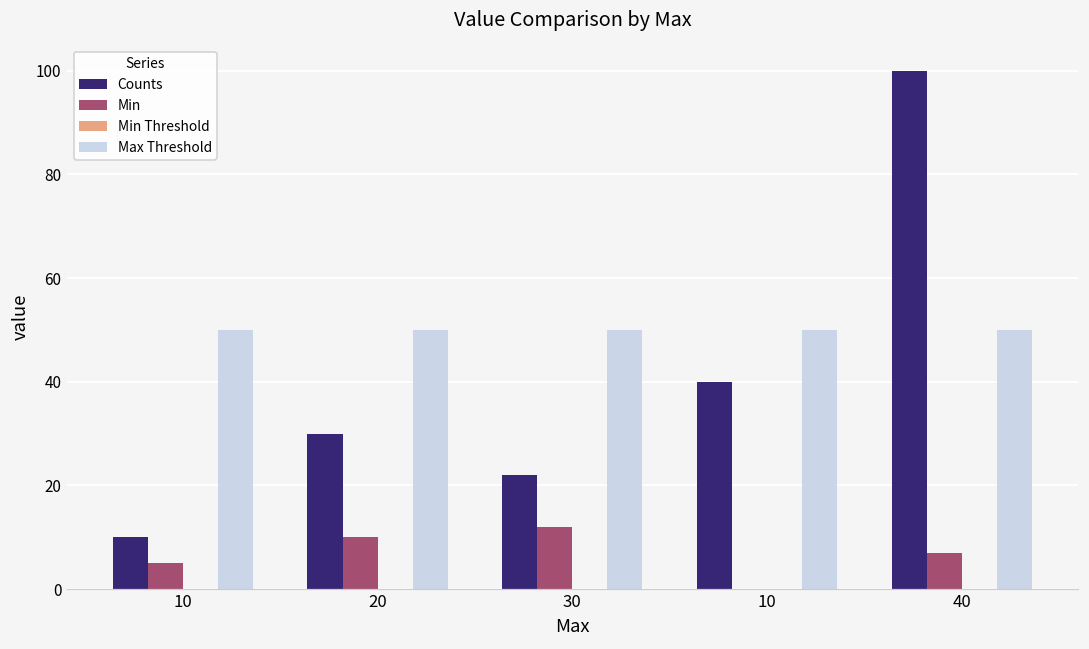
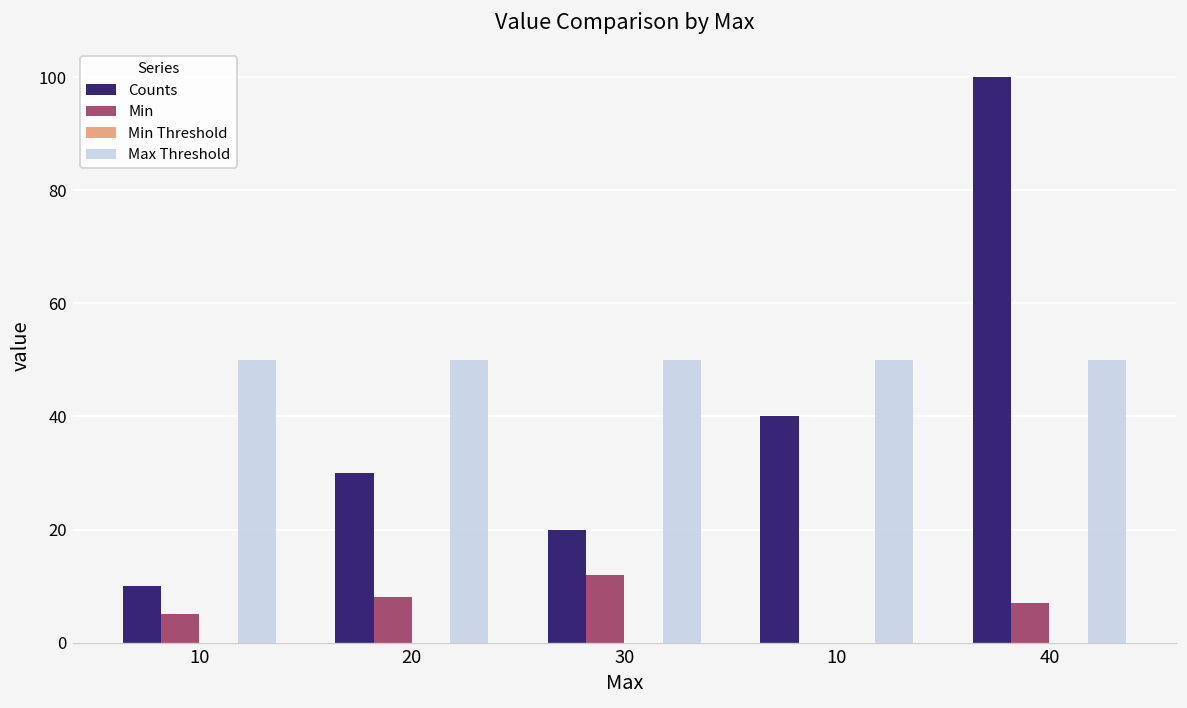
  {
    "Counts": {
      "20": 30,
-     "30": 22,
+     "30": 20,
      "40": 100
    },
    "Min": {
-     "20": 10,
+     "20": 8,
      "30": 12,
      "40": 7
    },
    "Min Threshold": {
      "20": 0,
      "30": 0,
      "40": 0
    },
    "Max Threshold": {
      "20": 50,
      "30": 50,
      "40": 50
    }
  }
